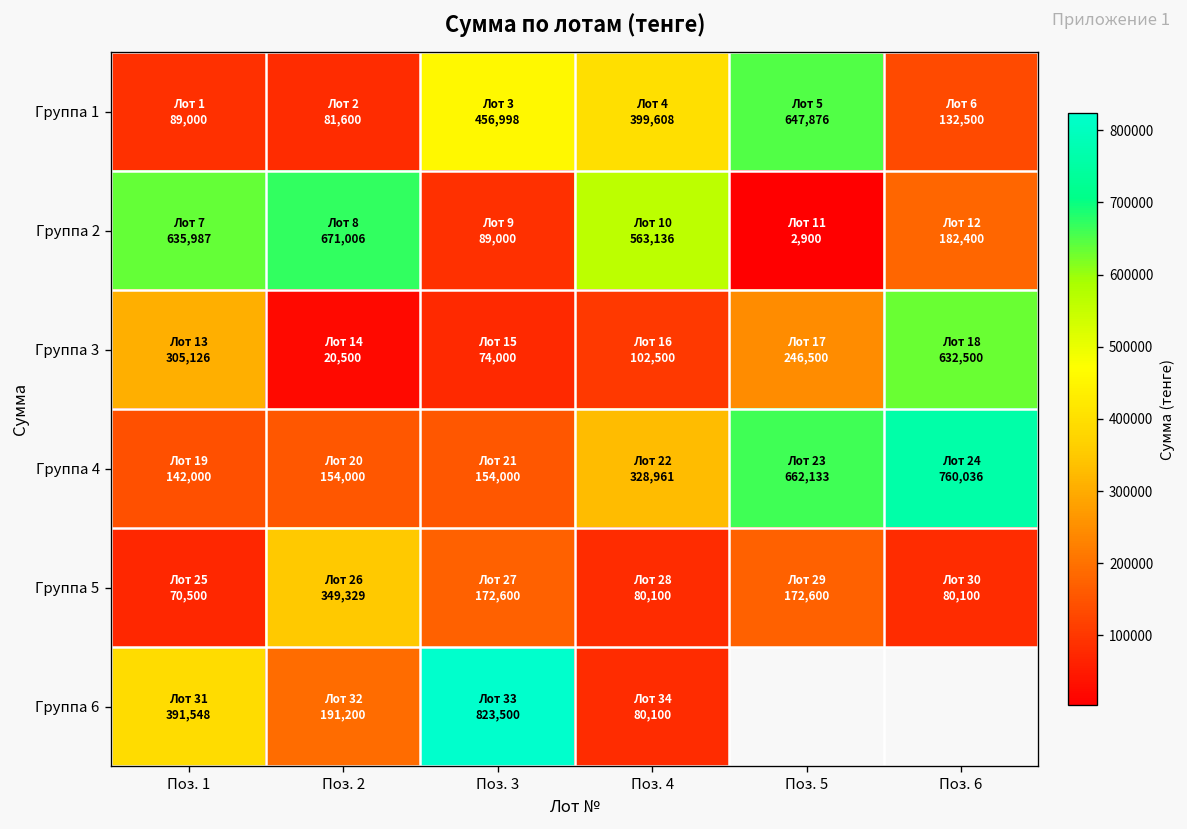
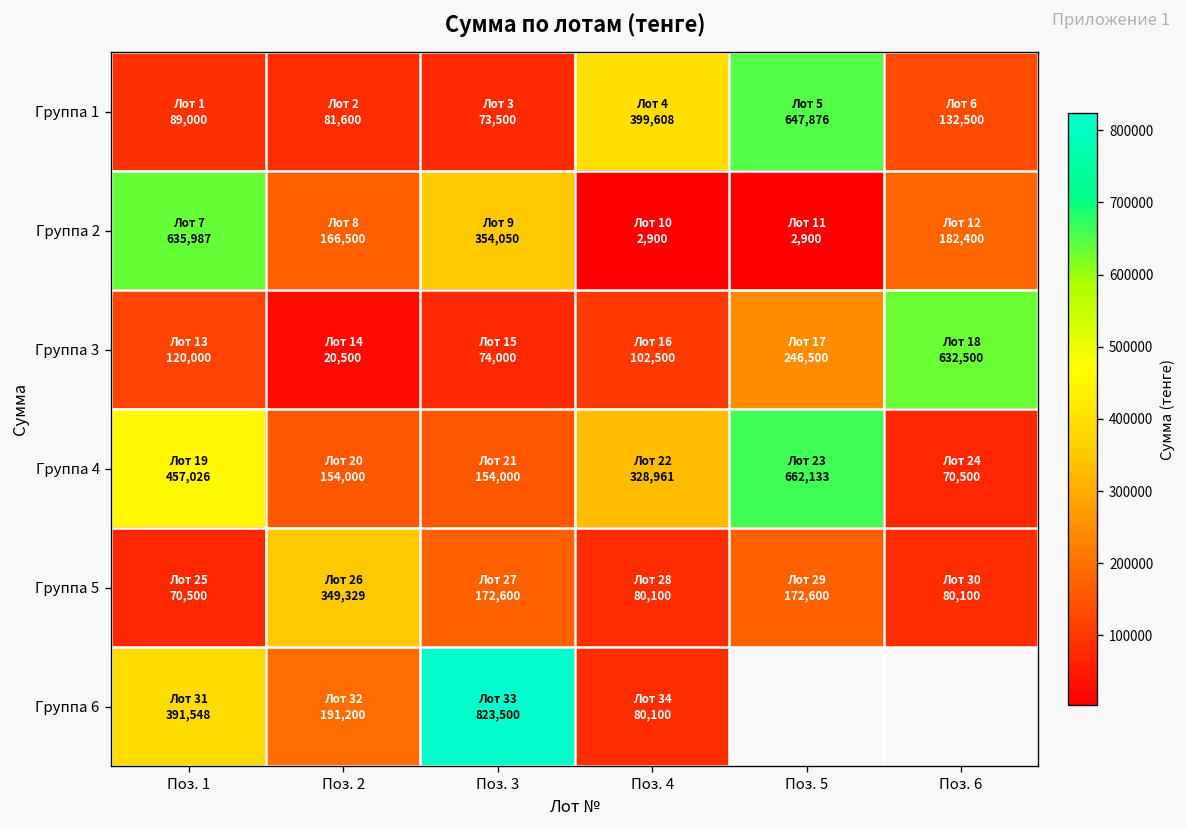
  {
    "Группа 1": {
-     "Поз. 3": "456,998"
+     "Поз. 3": "73,500"
    },
    "Группа 2": {
-     "Поз. 2": "671,006",
-     "Поз. 3": "89,000",
-     "Поз. 4": "563,136"
+     "Поз. 2": "166,500",
+     "Поз. 3": "354,050",
+     "Поз. 4": "2,900"
    },
    "Группа 3": {
-     "Поз. 1": "305,126"
+     "Поз. 1": "120,000"
    },
    "Группа 4": {
-     "Поз. 1": "142,000",
-     "Поз. 6": "760,036"
+     "Поз. 1": "457,026",
+     "Поз. 6": "70,500"
    }
  }
